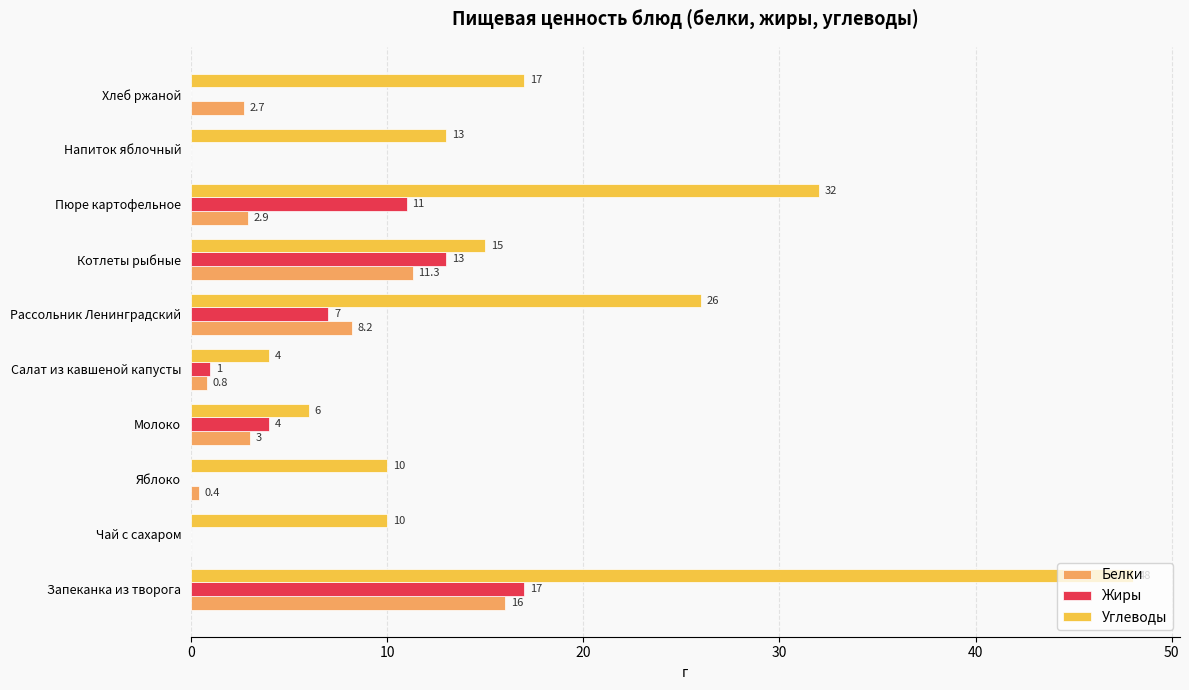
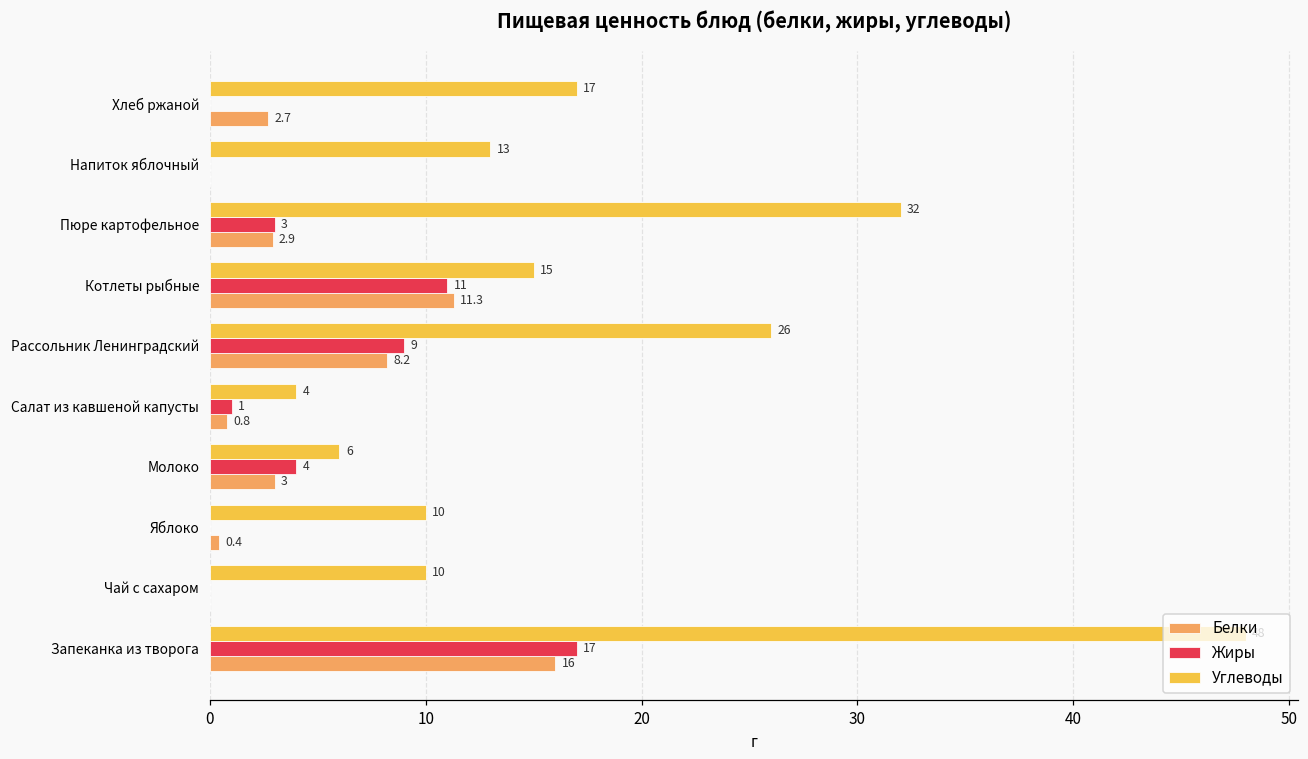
  {
    "Жиры": {
-     "Пюре картофельное": 11,
-     "Котлеты рыбные": 13,
-     "Рассольник Ленинградский": 7,
+     "Пюре картофельное": 3,
+     "Котлеты рыбные": 11,
+     "Рассольник Ленинградский": 9,
      "Салат из кавшеной капусты": 1,
      "Молоко": 4,
      "Запеканка из творога": 17
    }
  }
